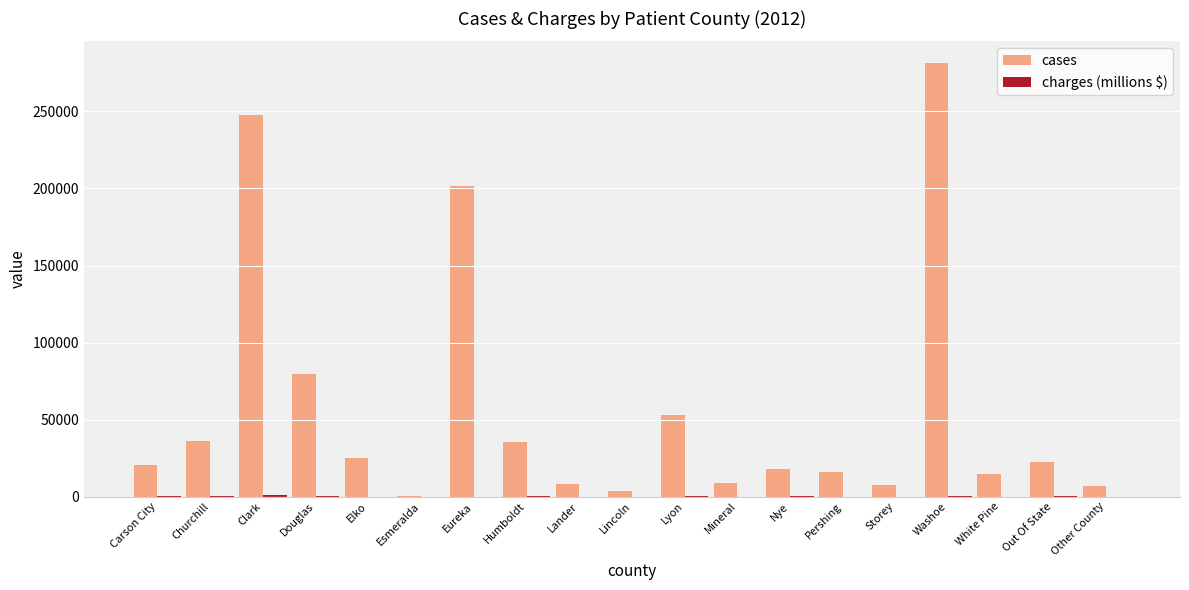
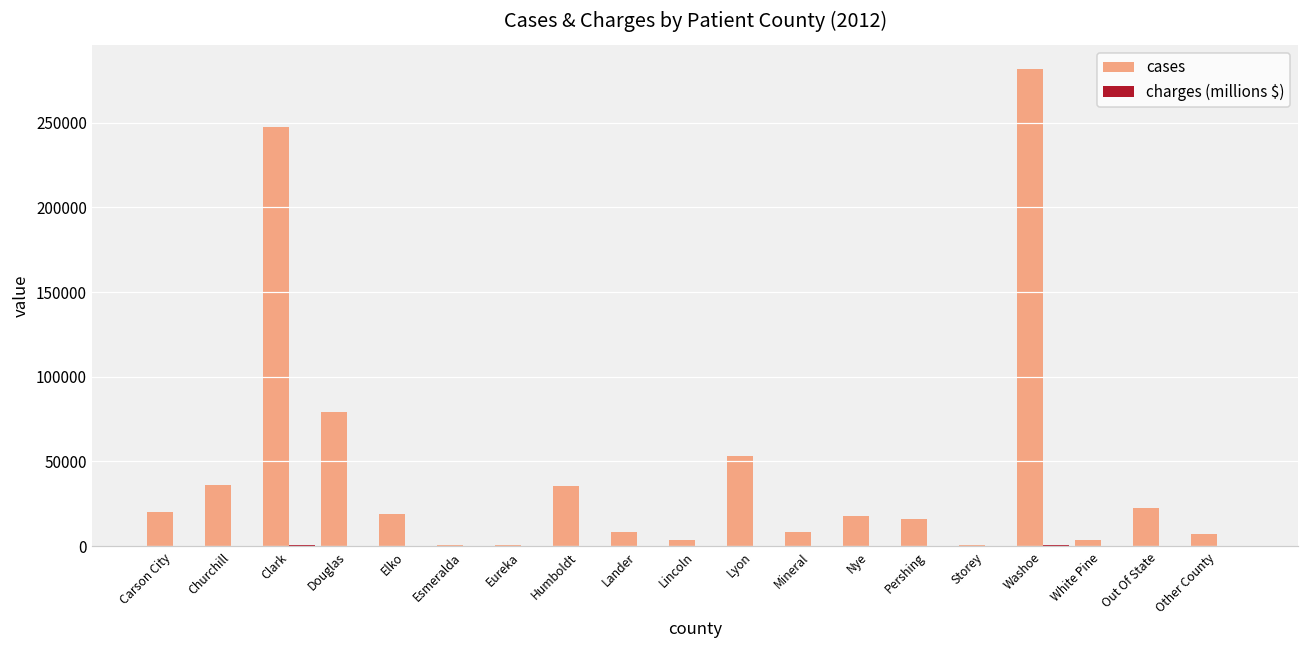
  {
    "cases": {
      "Carson City": 20000,
      "Churchill": 36000,
      "Clark": 248000,
      "Douglas": 79000,
-     "Elko": 25000,
-     "Eureka": 202000,
+     "Elko": 19000,
+     "Eureka": 1000,
      "Humboldt": 35000,
      "Lander": 8000,
      "Lincoln": 4000,
      "Lyon": 53000,
      "Mineral": 8000,
      "Nye": 18000,
      "Pershing": 16000,
-     "Storey": 7000,
+     "Storey": 1000,
      "Washoe": 281000,
-     "White Pine": 14000,
+     "White Pine": 4000,
      "Out Of State": 23000,
      "Other County": 7000
    }
  }
